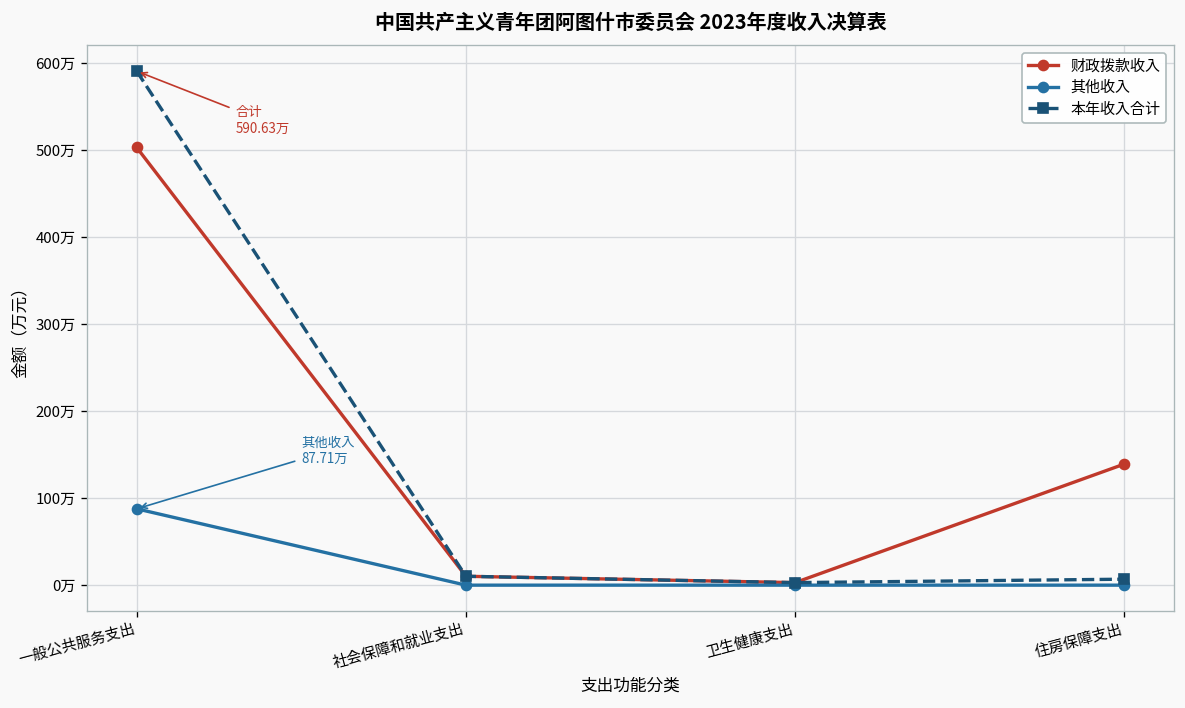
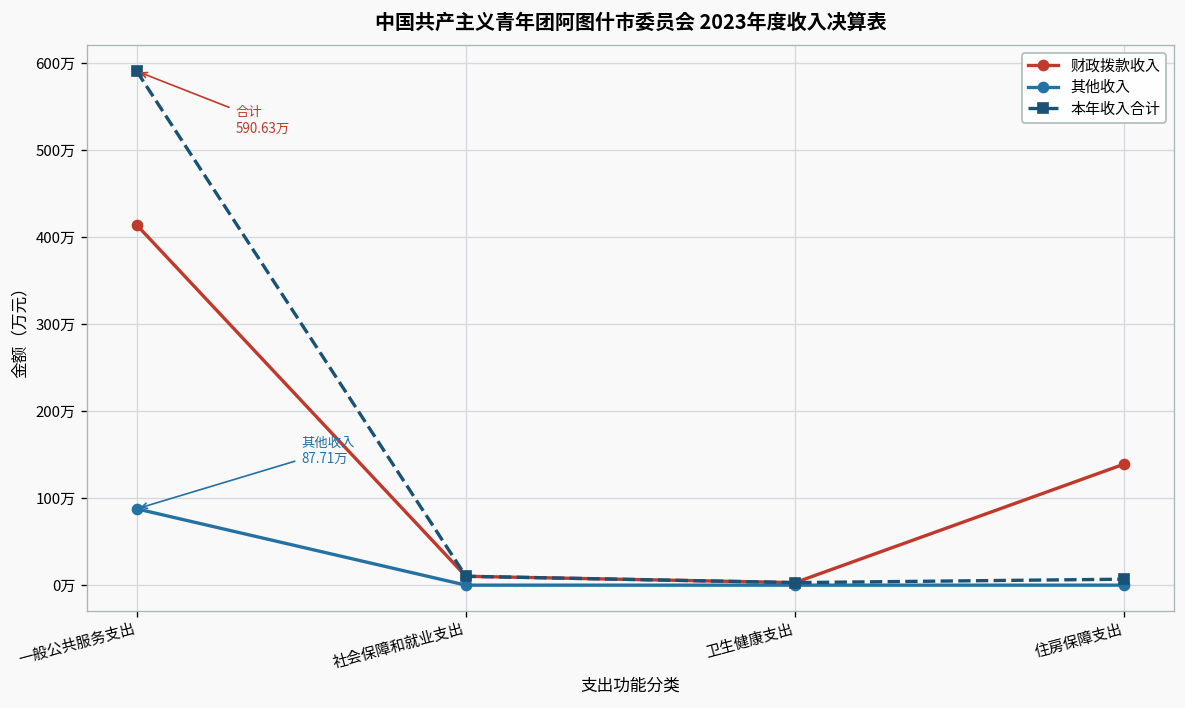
  {
    "财政拨款收入": {
-     "一般公共服务支出": "500万",
+     "一般公共服务支出": "410万",
      "住房保障支出": "140万"
    }
  }
